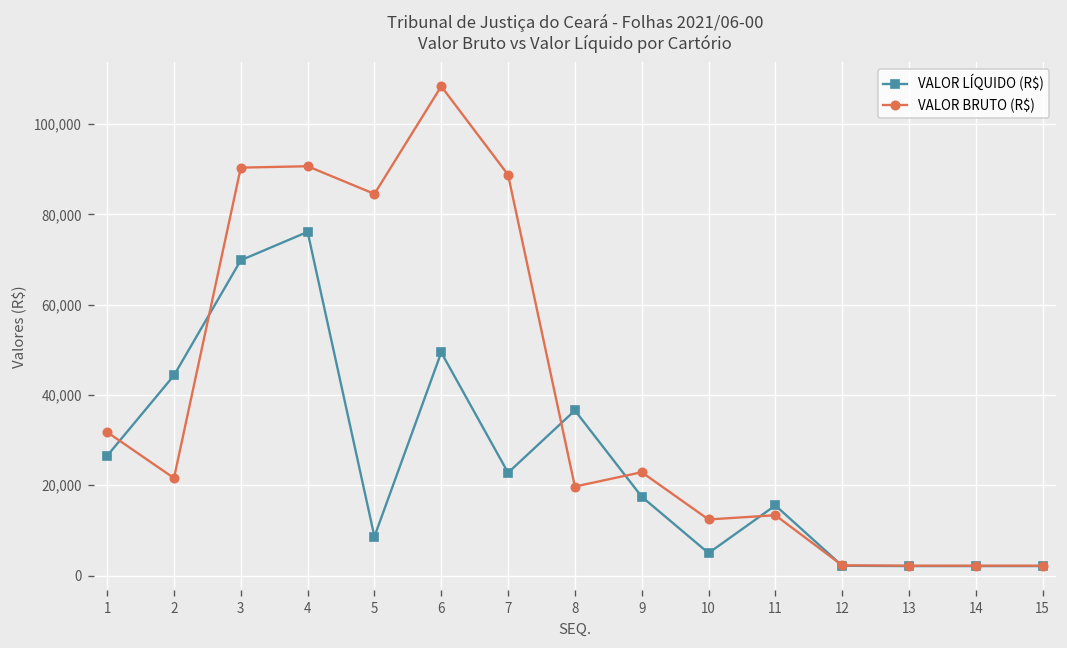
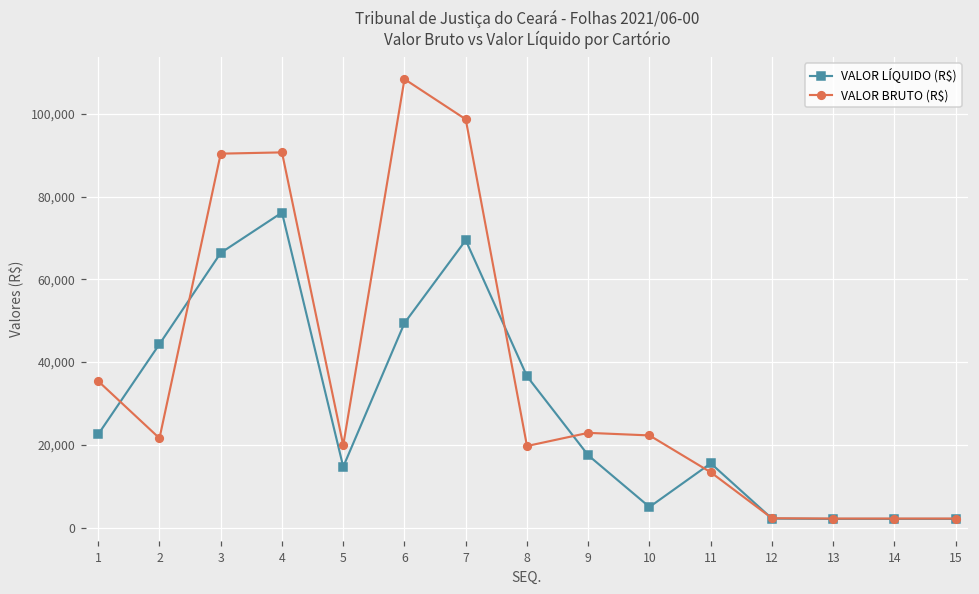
  {
    "VALOR LÍQUIDO (R$)": {
-     "1": "27,000",
+     "1": "23,000",
      "2": "44,000",
-     "3": "70,000",
+     "3": "66,000",
      "4": "76,000",
-     "5": "9,000",
+     "5": "15,000",
      "6": "49,000",
-     "7": "23,000",
+     "7": "69,000",
      "8": "37,000",
      "9": "17,000",
      "10": "5,000",
      "11": "16,000"
    },
    "VALOR BRUTO (R$)": {
-     "1": "32,000",
+     "1": "35,000",
      "2": "22,000",
      "3": "90,000",
      "4": "91,000",
-     "5": "85,000",
+     "5": "20,000",
      "6": "108,000",
-     "7": "89,000",
+     "7": "99,000",
      "8": "20,000",
      "9": "23,000",
-     "10": "12,000",
+     "10": "22,000",
      "11": "13,000"
    }
  }
